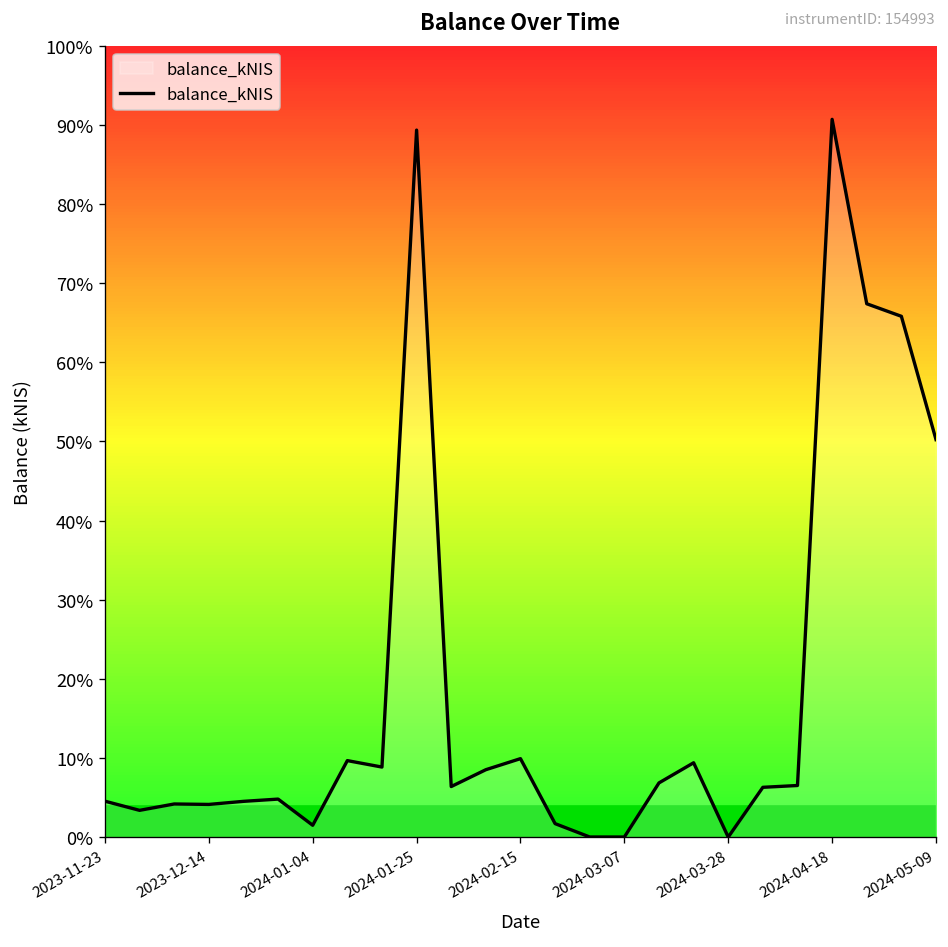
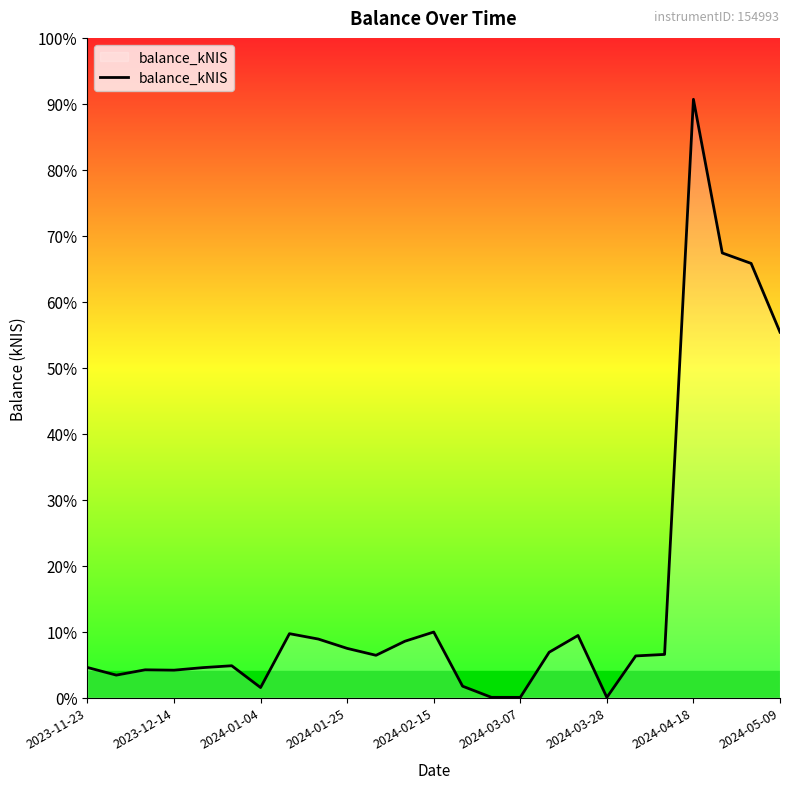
  {
    "2023-11-23": "5%",
    "2023-12-14": "4%",
-   "2024-01-25": "89%",
+   "2024-01-25": "7%",
    "2024-02-15": "10%",
    "2024-04-18": "91%",
-   "2024-05-09": "50%"
+   "2024-05-09": "55%"
  }
